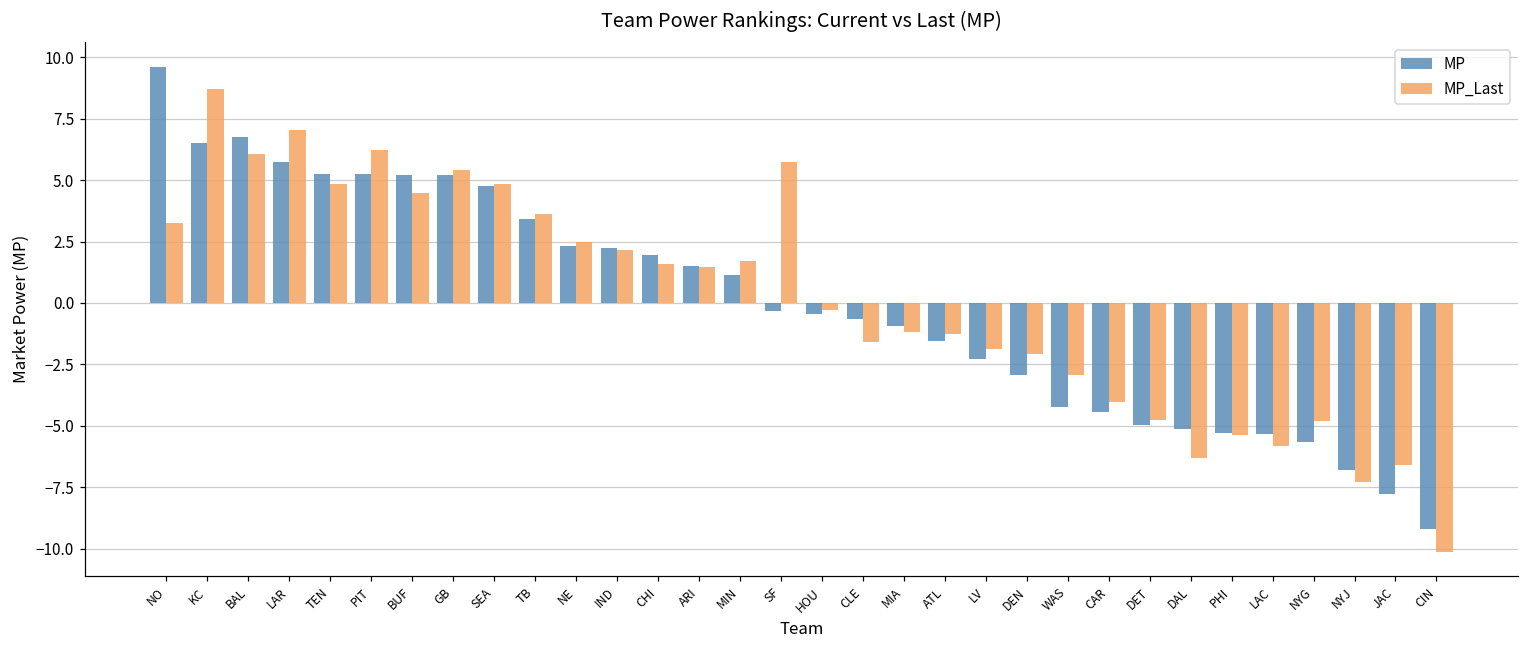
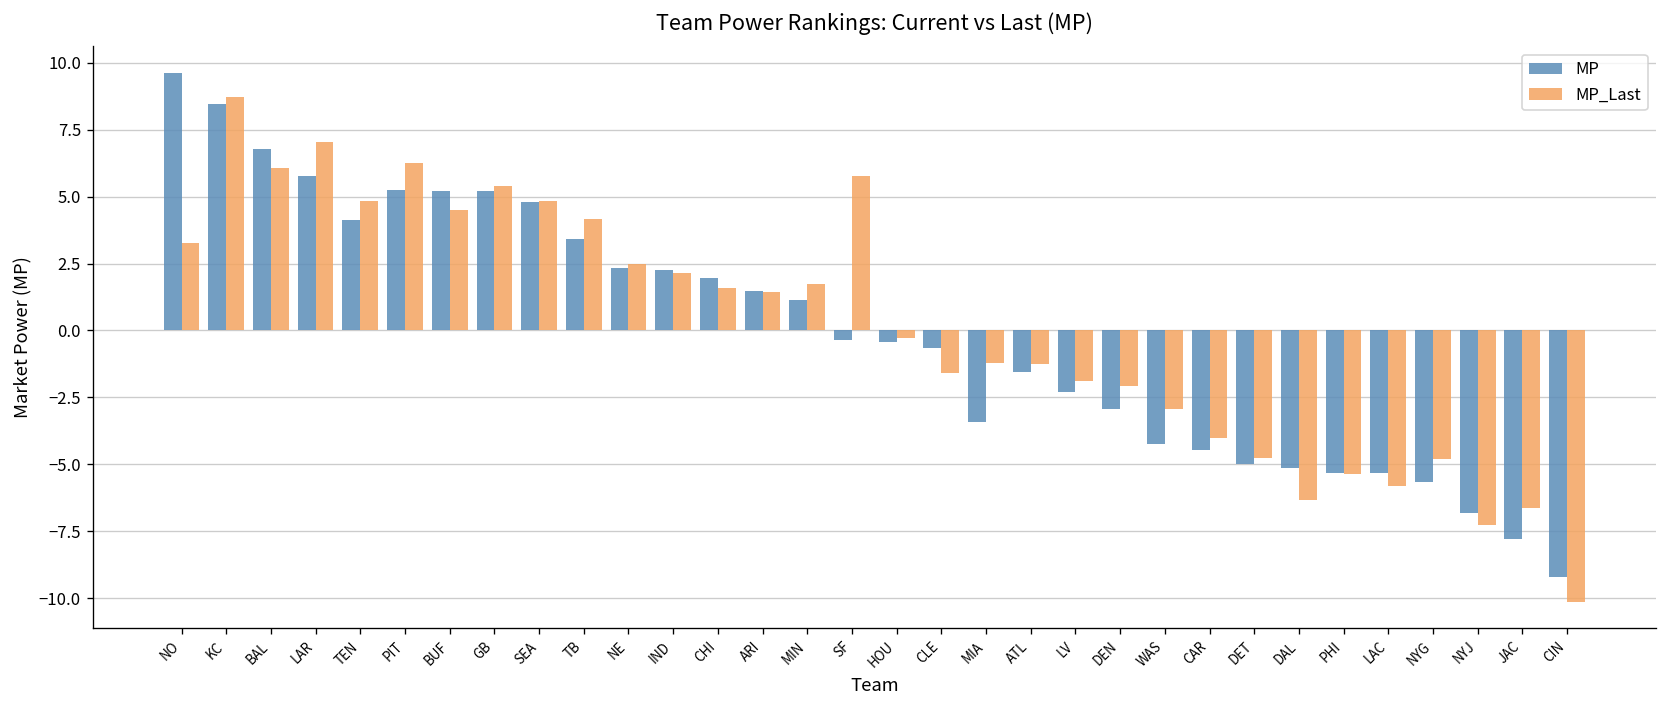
  {
    "MP": {
      "NO": 9.6,
-     "KC": 6.5,
+     "KC": 8.4,
      "BAL": 6.8,
      "LAR": 5.8,
-     "TEN": 5.3,
+     "TEN": 4.1,
      "PIT": 5.2,
      "BUF": 5.2,
      "GB": 5.2,
      "SEA": 4.8,
      "TB": 3.4,
      "NE": 2.3,
      "IND": 2.2,
      "CHI": 2.0,
      "ARI": 1.5,
      "MIN": 1.1,
      "SF": -0.3,
      "HOU": -0.4,
      "CLE": -0.6,
-     "MIA": -1.0,
+     "MIA": -3.4,
      "ATL": -1.6,
      "LV": -2.3,
      "DEN": -2.9,
      "WAS": -4.2,
      "CAR": -4.5,
      "DET": -5.0,
      "DAL": -5.1,
      "PHI": -5.3,
      "LAC": -5.3,
      "NYG": -5.7,
      "NYJ": -6.8,
      "JAC": -7.8,
      "CIN": -9.2
    },
    "MP_Last": {
      "NO": 3.3,
      "KC": 8.7,
      "BAL": 6.1,
      "LAR": 7.0,
      "TEN": 4.9,
      "PIT": 6.2,
      "BUF": 4.5,
      "GB": 5.4,
      "SEA": 4.8,
-     "TB": 3.6,
+     "TB": 4.2,
      "NE": 2.5,
      "IND": 2.2,
      "CHI": 1.6,
      "ARI": 1.5,
      "MIN": 1.7,
      "SF": 5.8,
      "HOU": -0.3,
      "CLE": -1.6,
      "MIA": -1.2,
      "ATL": -1.3,
      "LV": -1.9,
      "DEN": -2.1,
      "WAS": -2.9,
      "CAR": -4.0,
      "DET": -4.8,
      "DAL": -6.3,
      "PHI": -5.4,
      "LAC": -5.8,
      "NYG": -4.8,
      "NYJ": -7.3,
      "JAC": -6.6,
      "CIN": -10.1
    }
  }
